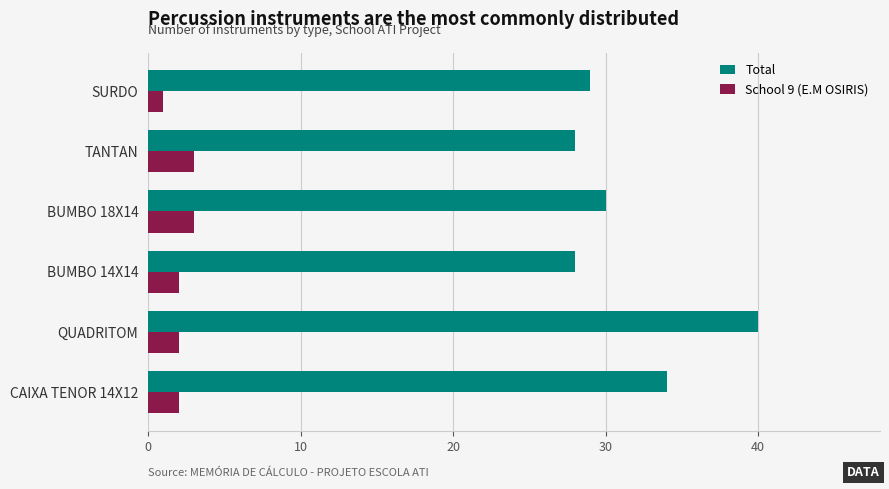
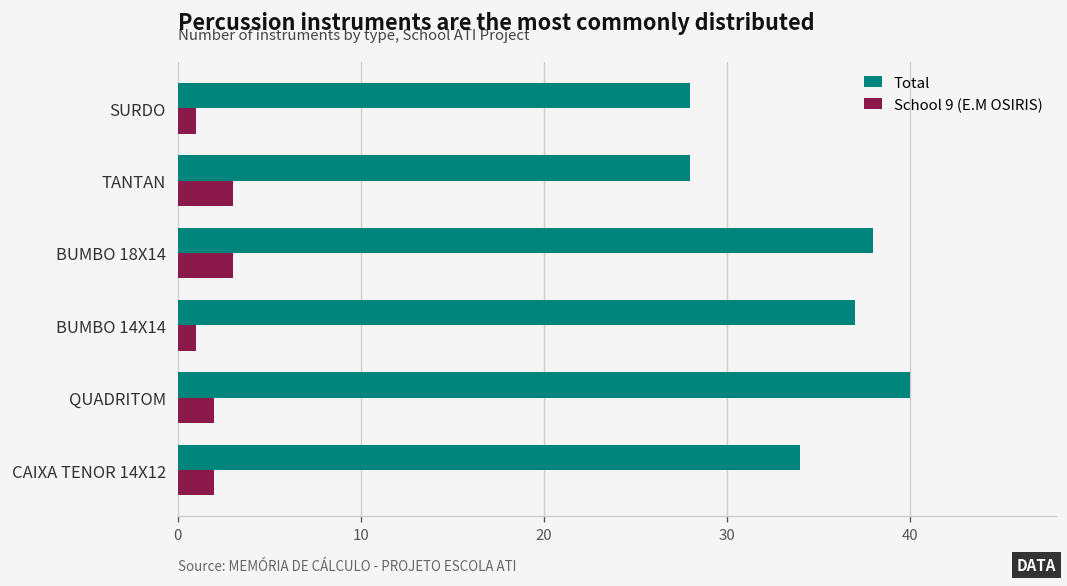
  {
    "Total": {
-     "SURDO": 29,
+     "SURDO": 28,
      "TANTAN": 28,
-     "BUMBO 18X14": 30,
-     "BUMBO 14X14": 28,
+     "BUMBO 18X14": 38,
+     "BUMBO 14X14": 37,
      "QUADRITOM": 40,
      "CAIXA TENOR 14X12": 34
    },
    "School 9 (E.M OSIRIS)": {
      "SURDO": 1,
      "TANTAN": 3,
      "BUMBO 18X14": 3,
-     "BUMBO 14X14": 2,
+     "BUMBO 14X14": 1,
      "QUADRITOM": 2,
      "CAIXA TENOR 14X12": 2
    }
  }
